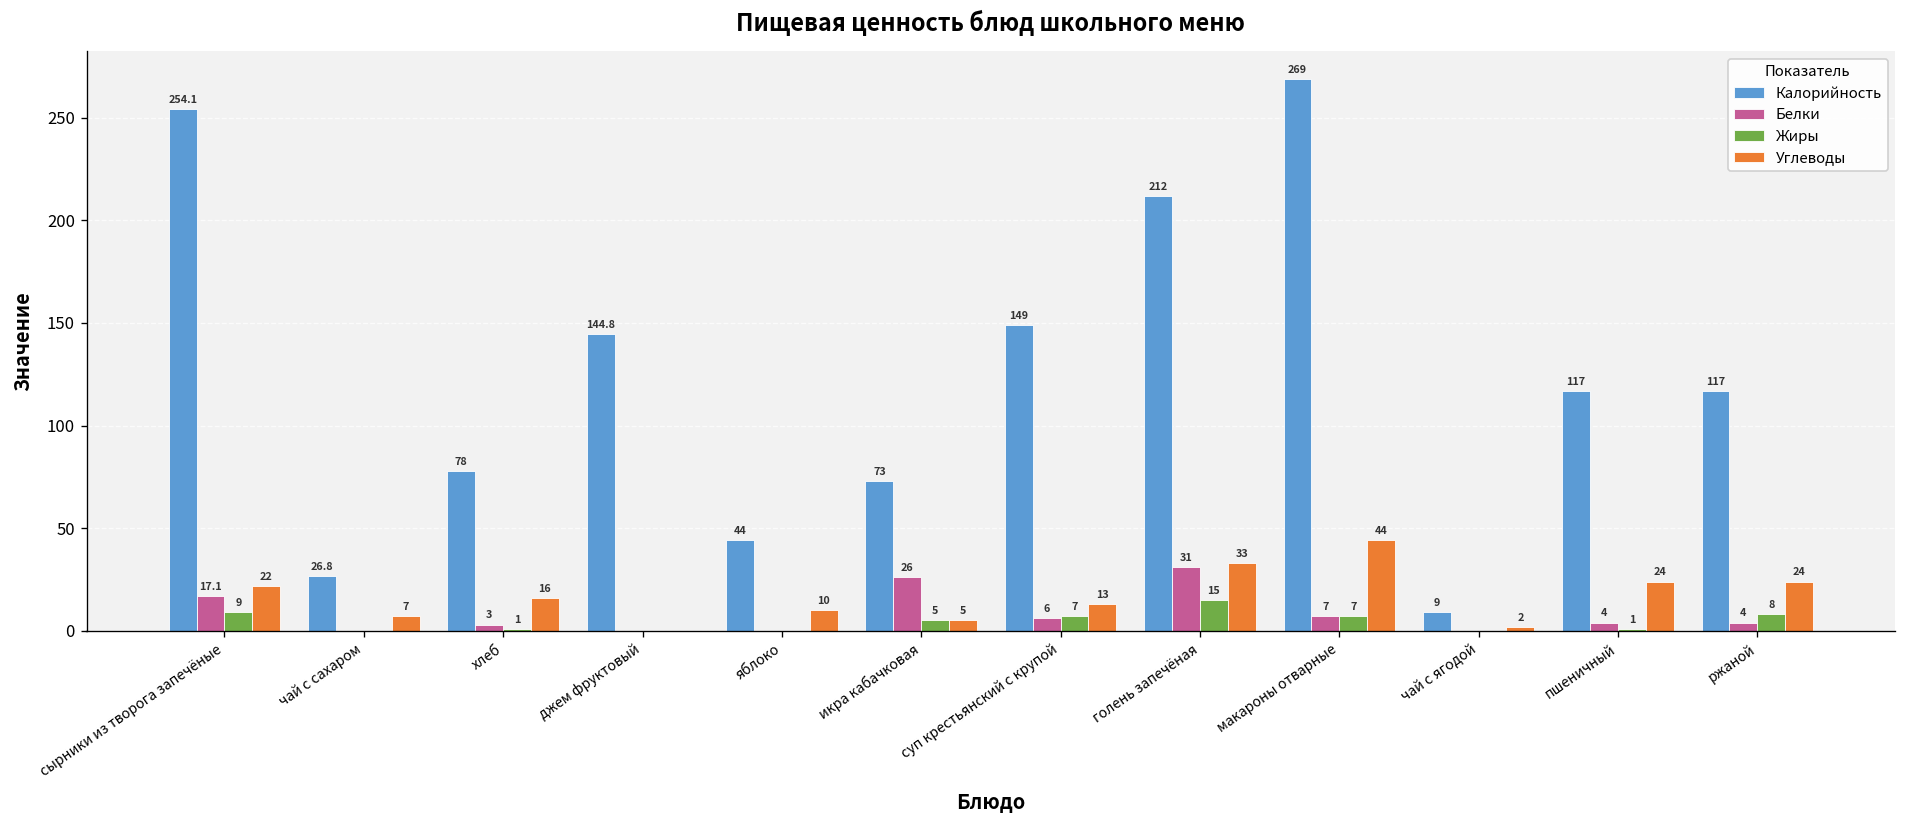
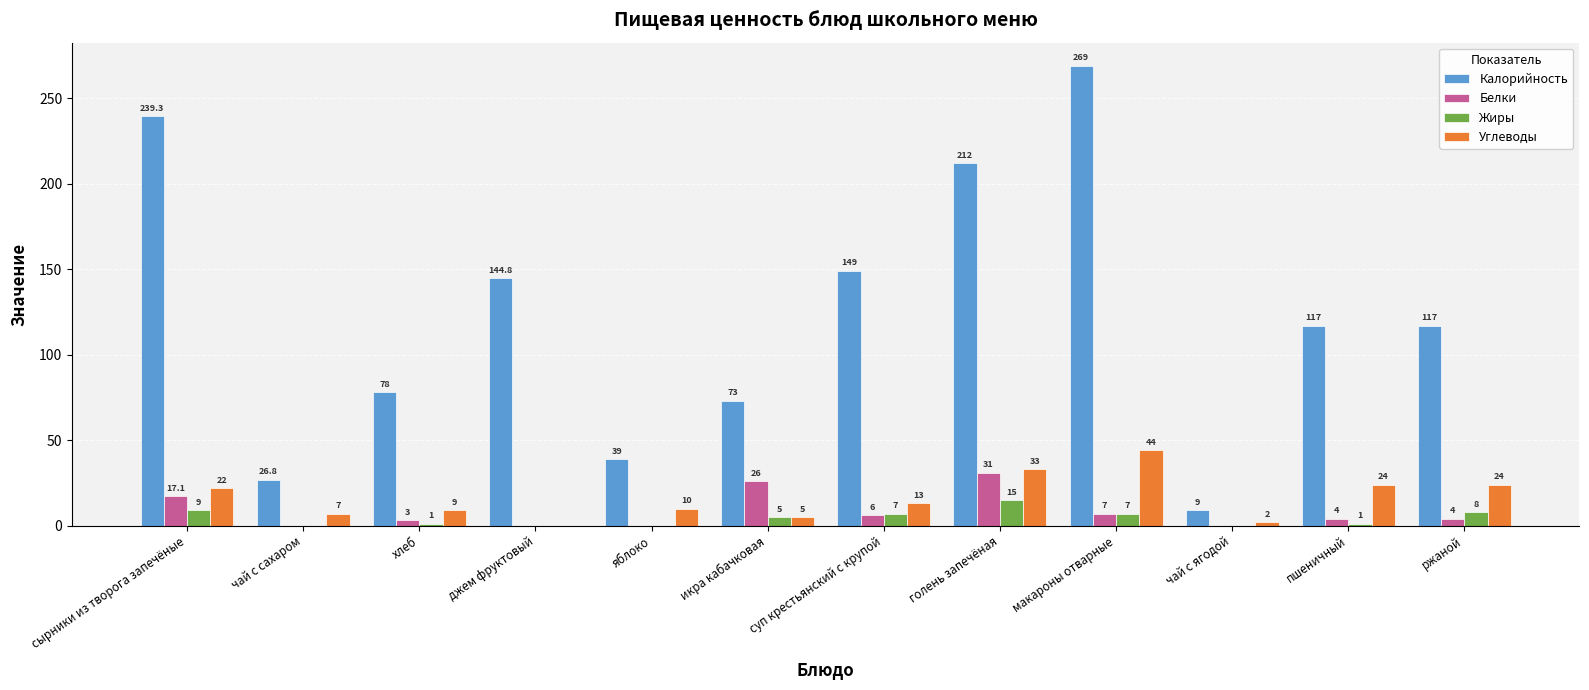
  {
    "Калорийность": {
-     "сырники из творога запечёные": 254.1,
+     "сырники из творога запечёные": 239.3,
      "чай с сахаром": 26.8,
      "хлеб": 78,
      "джем фруктовый": 144.8,
-     "яблоко": 44,
+     "яблоко": 39,
      "икра кабачковая": 73,
      "суп крестьянский с крупой": 149,
      "голень запечёная": 212,
      "макароны отварные": 269,
      "чай с ягодой": 9,
      "пшеничный": 117,
      "ржаной": 117
    },
    "Белки": {
      "сырники из творога запечёные": 17.1,
      "хлеб": 3,
      "икра кабачковая": 26,
      "суп крестьянский с крупой": 6,
      "голень запечёная": 31,
      "макароны отварные": 7,
      "пшеничный": 4,
      "ржаной": 4
    },
    "Жиры": {
      "сырники из творога запечёные": 9,
      "хлеб": 1,
      "икра кабачковая": 5,
      "суп крестьянский с крупой": 7,
      "голень запечёная": 15,
      "макароны отварные": 7,
      "пшеничный": 1,
      "ржаной": 8
    },
    "Углеводы": {
      "сырники из творога запечёные": 22,
      "чай с сахаром": 7,
-     "хлеб": 16,
+     "хлеб": 9,
      "яблоко": 10,
      "икра кабачковая": 5,
      "суп крестьянский с крупой": 13,
      "голень запечёная": 33,
      "макароны отварные": 44,
      "чай с ягодой": 2,
      "пшеничный": 24,
      "ржаной": 24
    }
  }
